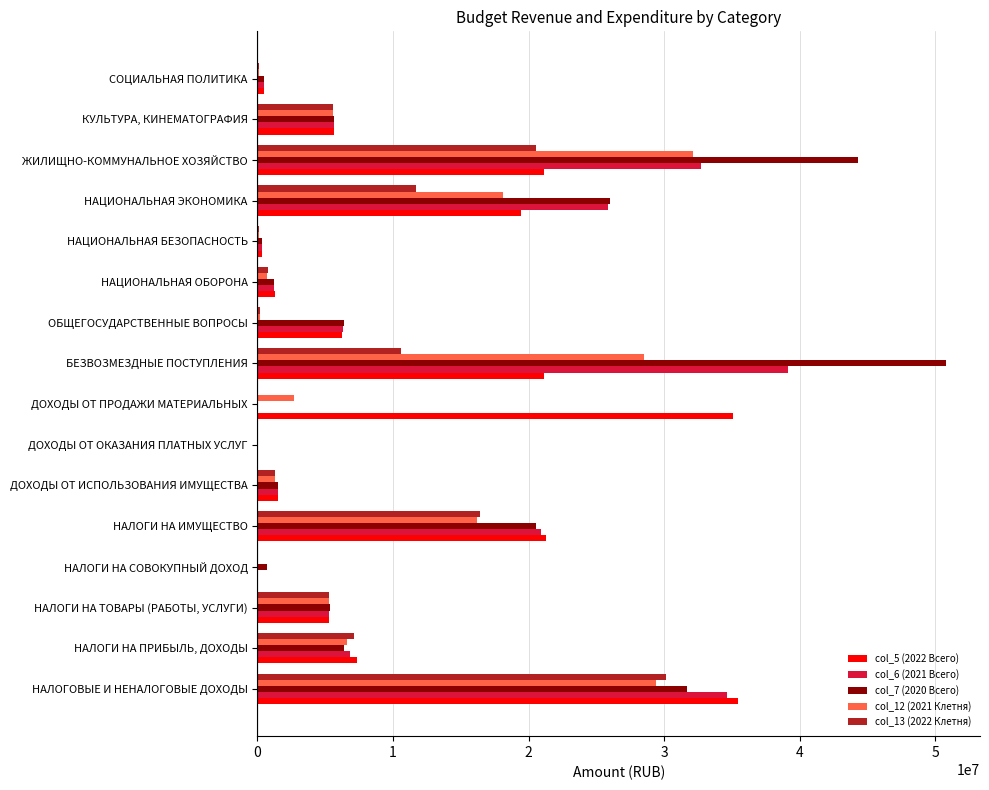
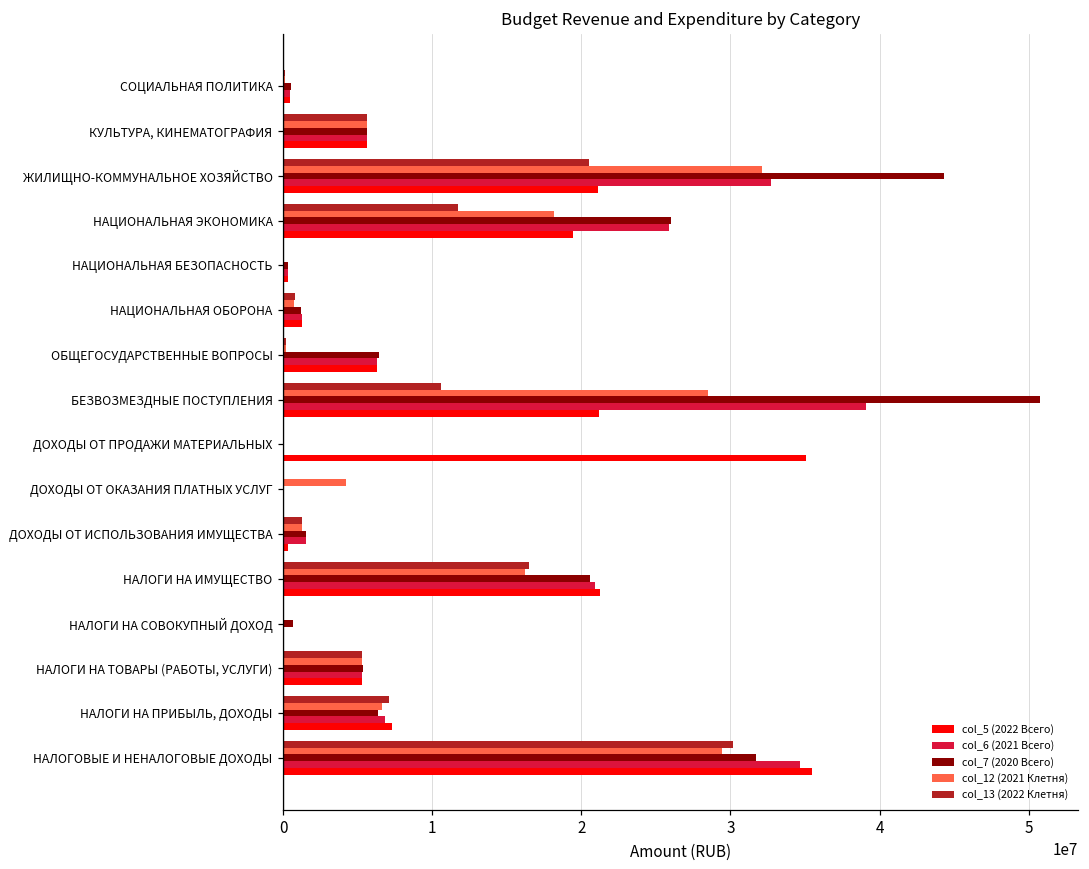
  {
    "col_5 (2022 Всего)": {
      "СОЦИАЛЬНАЯ ПОЛИТИКА": 400000,
      "КУЛЬТУРА, КИНЕМАТОГРАФИЯ": 5600000,
      "ЖИЛИЩНО-КОММУНАЛЬНОЕ ХОЗЯЙСТВО": 21100000,
      "НАЦИОНАЛЬНАЯ ЭКОНОМИКА": 19400000,
      "НАЦИОНАЛЬНАЯ БЕЗОПАСНОСТЬ": 300000,
      "НАЦИОНАЛЬНАЯ ОБОРОНА": 1300000,
      "ОБЩЕГОСУДАРСТВЕННЫЕ ВОПРОСЫ": 6300000,
      "БЕЗВОЗМЕЗДНЫЕ ПОСТУПЛЕНИЯ": 21200000,
      "ДОХОДЫ ОТ ПРОДАЖИ МАТЕРИАЛЬНЫХ": 35100000,
-     "ДОХОДЫ ОТ ИСПОЛЬЗОВАНИЯ ИМУЩЕСТВА": 1500000,
+     "ДОХОДЫ ОТ ИСПОЛЬЗОВАНИЯ ИМУЩЕСТВА": 300000,
      "НАЛОГИ НА ИМУЩЕСТВО": 21300000,
      "НАЛОГИ НА ТОВАРЫ (РАБОТЫ, УСЛУГИ)": 5300000,
      "НАЛОГИ НА ПРИБЫЛЬ, ДОХОДЫ": 7300000,
      "НАЛОГОВЫЕ И НЕНАЛОГОВЫЕ ДОХОДЫ": 35500000
    },
    "col_7 (2020 Всего)": {
      "СОЦИАЛЬНАЯ ПОЛИТИКА": 500000,
      "КУЛЬТУРА, КИНЕМАТОГРАФИЯ": 5600000,
      "ЖИЛИЩНО-КОММУНАЛЬНОЕ ХОЗЯЙСТВО": 44300000,
      "НАЦИОНАЛЬНАЯ ЭКОНОМИКА": 26000000,
      "НАЦИОНАЛЬНАЯ БЕЗОПАСНОСТЬ": 300000,
      "НАЦИОНАЛЬНАЯ ОБОРОНА": 1200000,
      "ОБЩЕГОСУДАРСТВЕННЫЕ ВОПРОСЫ": 6400000,
      "БЕЗВОЗМЕЗДНЫЕ ПОСТУПЛЕНИЯ": 50800000,
      "ДОХОДЫ ОТ ИСПОЛЬЗОВАНИЯ ИМУЩЕСТВА": 1500000,
      "НАЛОГИ НА ИМУЩЕСТВО": 20600000,
      "НАЛОГИ НА СОВОКУПНЫЙ ДОХОД": 700000,
      "НАЛОГИ НА ТОВАРЫ (РАБОТЫ, УСЛУГИ)": 5300000,
      "НАЛОГИ НА ПРИБЫЛЬ, ДОХОДЫ": 6400000,
      "НАЛОГОВЫЕ И НЕНАЛОГОВЫЕ ДОХОДЫ": 31700000
    },
    "col_12 (2021 Клетня)": {
      "КУЛЬТУРА, КИНЕМАТОГРАФИЯ": 5600000,
      "ЖИЛИЩНО-КОММУНАЛЬНОЕ ХОЗЯЙСТВО": 32100000,
      "НАЦИОНАЛЬНАЯ ЭКОНОМИКА": 18100000,
      "НАЦИОНАЛЬНАЯ ОБОРОНА": 700000,
      "БЕЗВОЗМЕЗДНЫЕ ПОСТУПЛЕНИЯ": 28500000,
-     "ДОХОДЫ ОТ ПРОДАЖИ МАТЕРИАЛЬНЫХ": 2700000,
-     "ДОХОДЫ ОТ ОКАЗАНИЯ ПЛАТНЫХ УСЛУГ": 0,
+     "ДОХОДЫ ОТ ПРОДАЖИ МАТЕРИАЛЬНЫХ": 100000,
+     "ДОХОДЫ ОТ ОКАЗАНИЯ ПЛАТНЫХ УСЛУГ": 4200000,
      "ДОХОДЫ ОТ ИСПОЛЬЗОВАНИЯ ИМУЩЕСТВА": 1300000,
      "НАЛОГИ НА ИМУЩЕСТВО": 16200000,
      "НАЛОГИ НА ТОВАРЫ (РАБОТЫ, УСЛУГИ)": 5300000,
      "НАЛОГИ НА ПРИБЫЛЬ, ДОХОДЫ": 6600000,
      "НАЛОГОВЫЕ И НЕНАЛОГОВЫЕ ДОХОДЫ": 29400000
    }
  }
